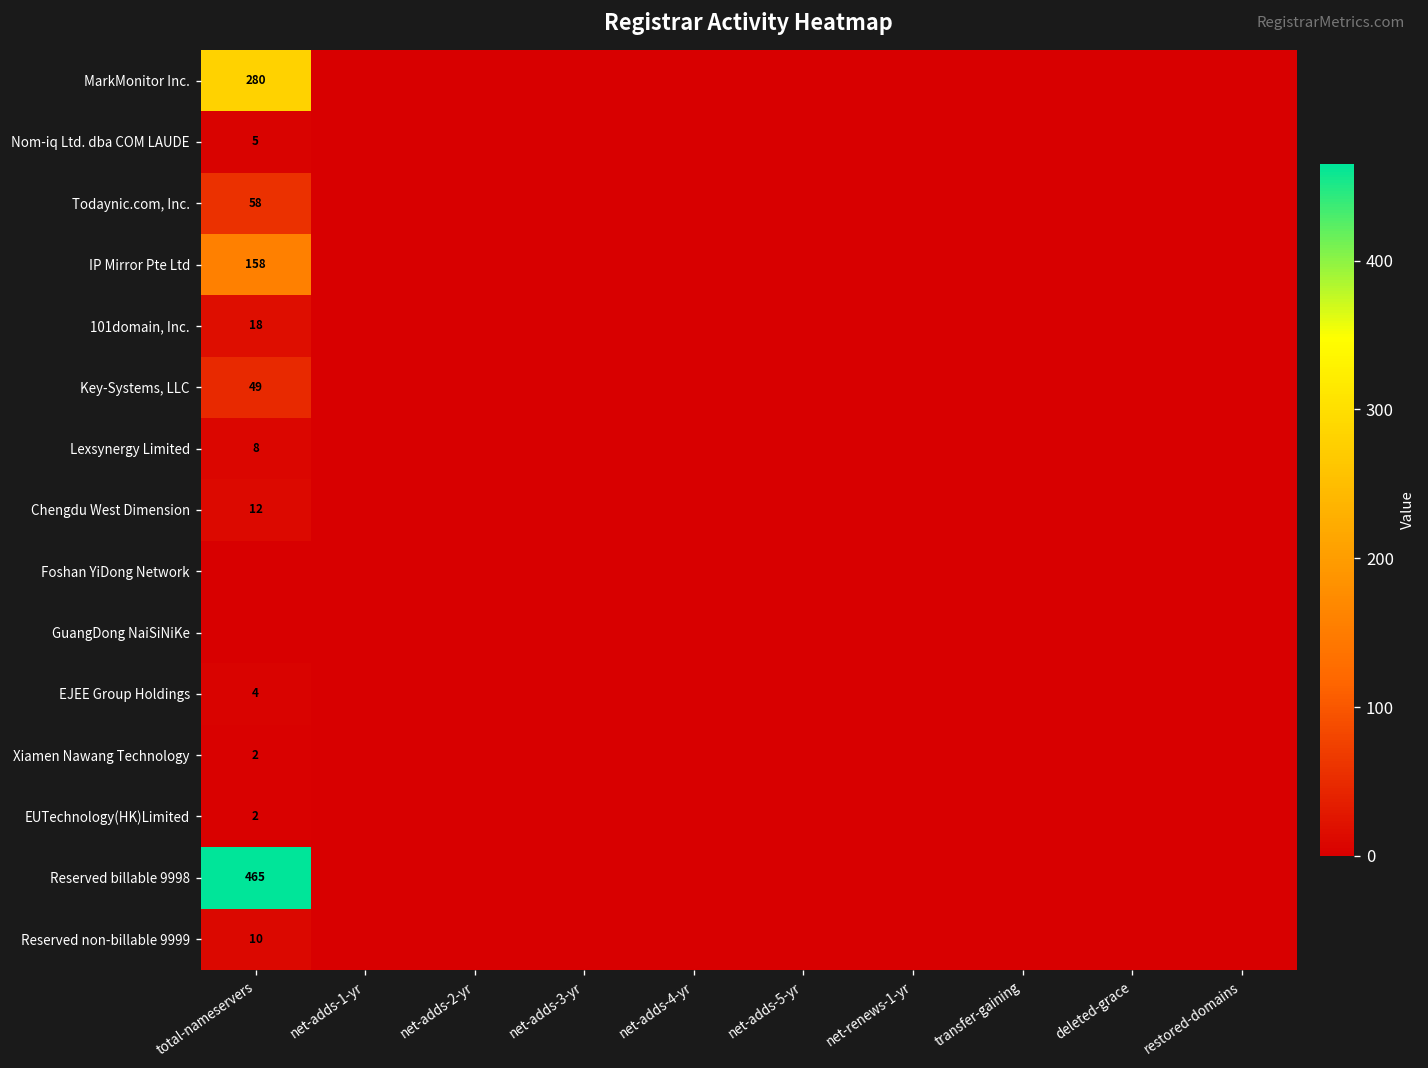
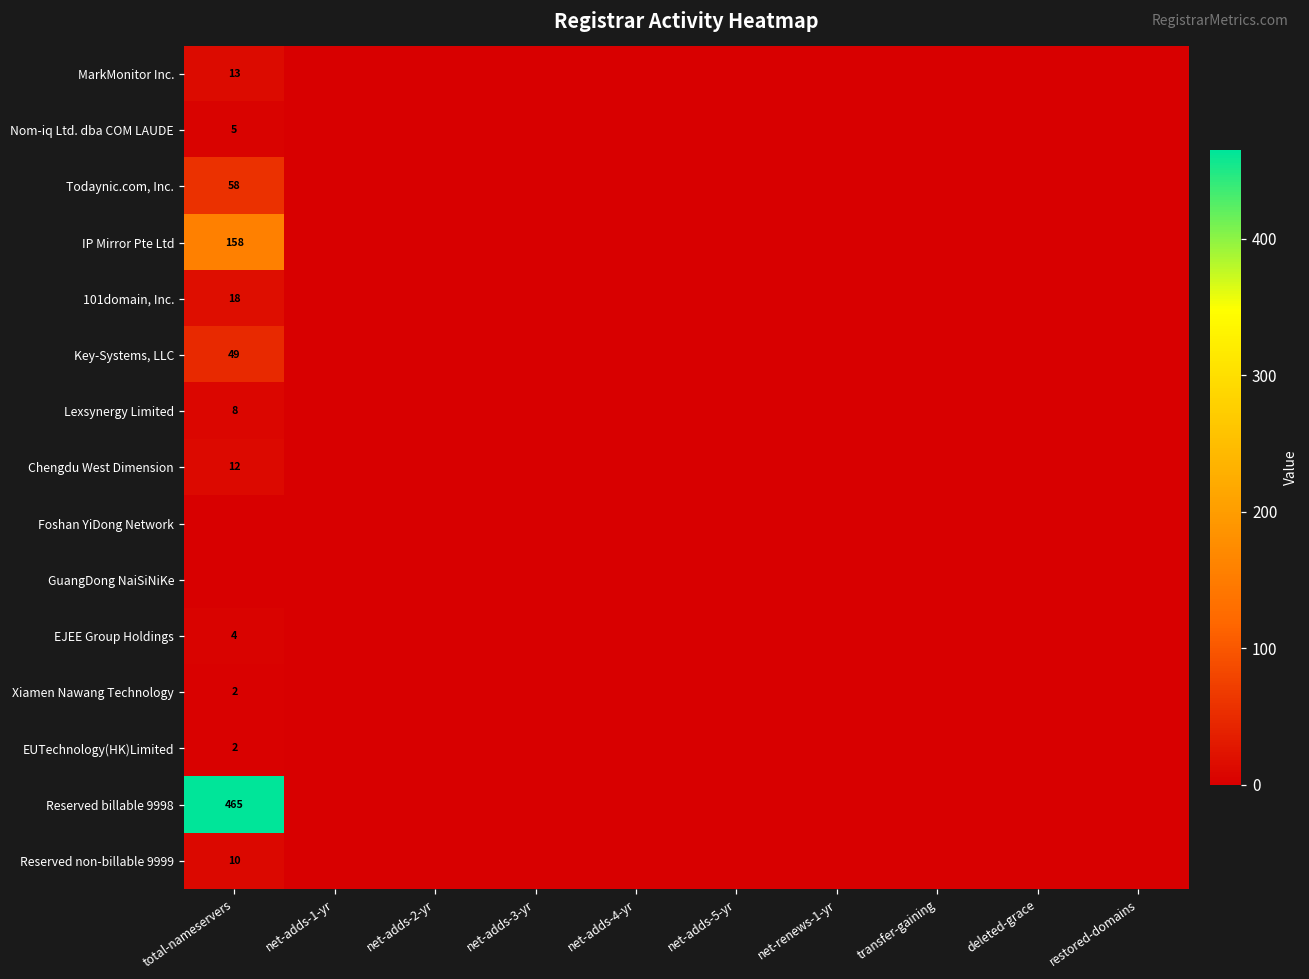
  {
    "MarkMonitor Inc.": {
-     "total-nameservers": 280
+     "total-nameservers": 13
    },
    "Nom-iq Ltd. dba COM LAUDE": {
      "total-nameservers": 5
    },
    "Todaynic.com, Inc.": {
      "total-nameservers": 58
    },
    "IP Mirror Pte Ltd": {
      "total-nameservers": 158
    },
    "101domain, Inc.": {
      "total-nameservers": 18
    },
    "Key-Systems, LLC": {
      "total-nameservers": 49
    },
    "Lexsynergy Limited": {
      "total-nameservers": 8
    },
    "Chengdu West Dimension": {
      "total-nameservers": 12
    },
    "EJEE Group Holdings": {
      "total-nameservers": 4
    },
    "Xiamen Nawang Technology": {
      "total-nameservers": 2
    },
    "EUTechnology(HK)Limited": {
      "total-nameservers": 2
    },
    "Reserved billable 9998": {
      "total-nameservers": 465
    },
    "Reserved non-billable 9999": {
      "total-nameservers": 10
    }
  }
